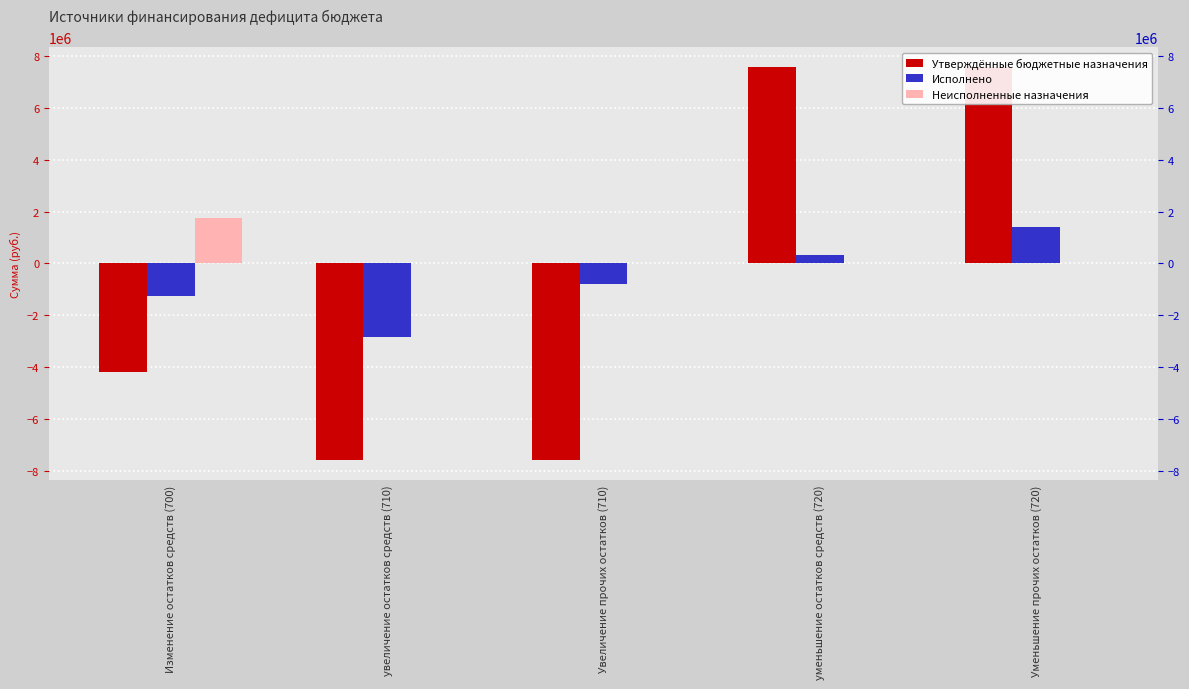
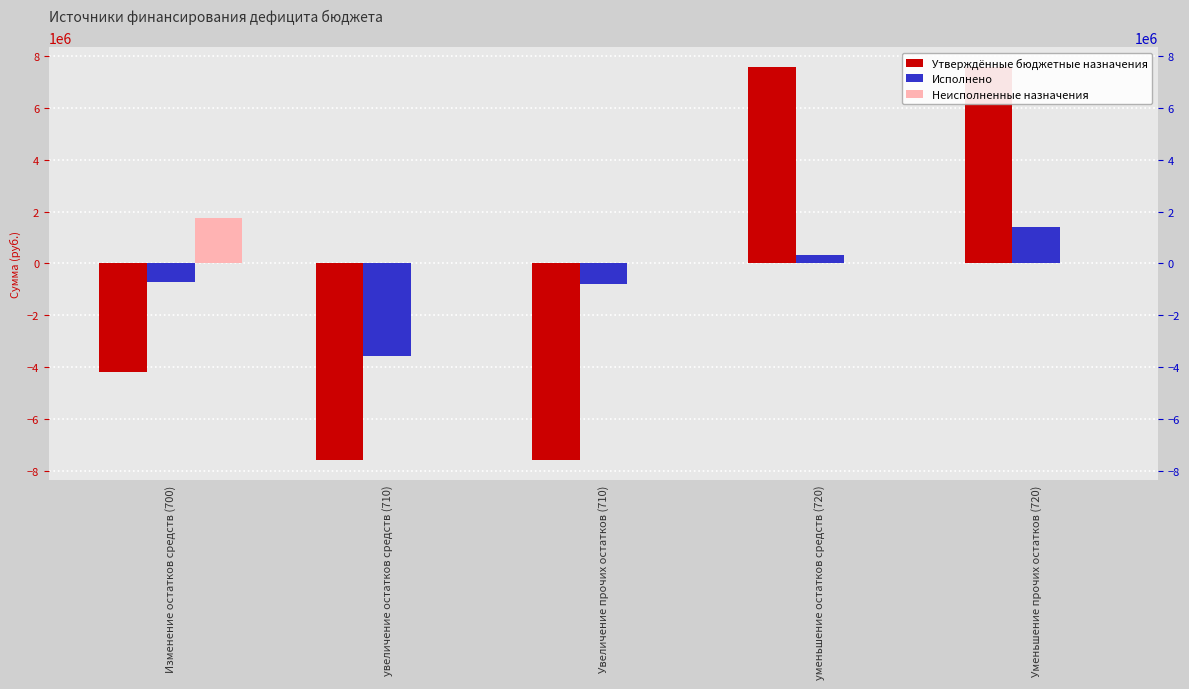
  {
    "Утверждённые бюджетные назначения": {
      "Изменение остатков средств (700)": -4200000,
      "увеличение остатков средств (710)": -7600000,
      "Увеличение прочих остатков (710)": -7600000,
      "уменьшение остатков средств (720)": 7600000
    },
    "Исполнено": {
-     "Изменение остатков средств (700)": -1200000,
-     "увеличение остатков средств (710)": -2800000,
+     "Изменение остатков средств (700)": -700000,
+     "увеличение остатков средств (710)": -3500000,
      "Увеличение прочих остатков (710)": -800000,
      "уменьшение остатков средств (720)": 300000,
      "Уменьшение прочих остатков (720)": 1400000
    },
    "Неисполненные назначения": {
      "Изменение остатков средств (700)": 1700000,
      "увеличение остатков средств (710)": 0,
      "Увеличение прочих остатков (710)": 0,
      "уменьшение остатков средств (720)": 0,
      "Уменьшение прочих остатков (720)": 0
    }
  }
